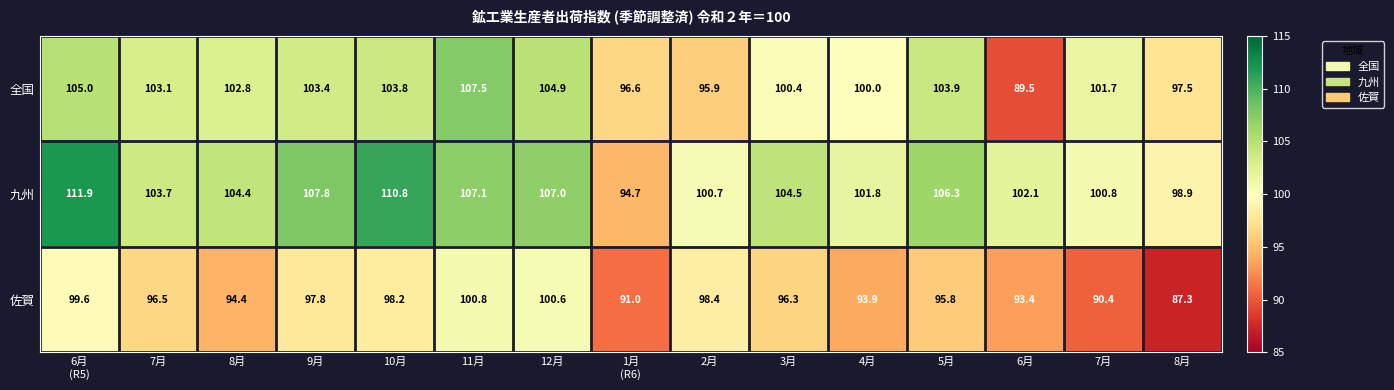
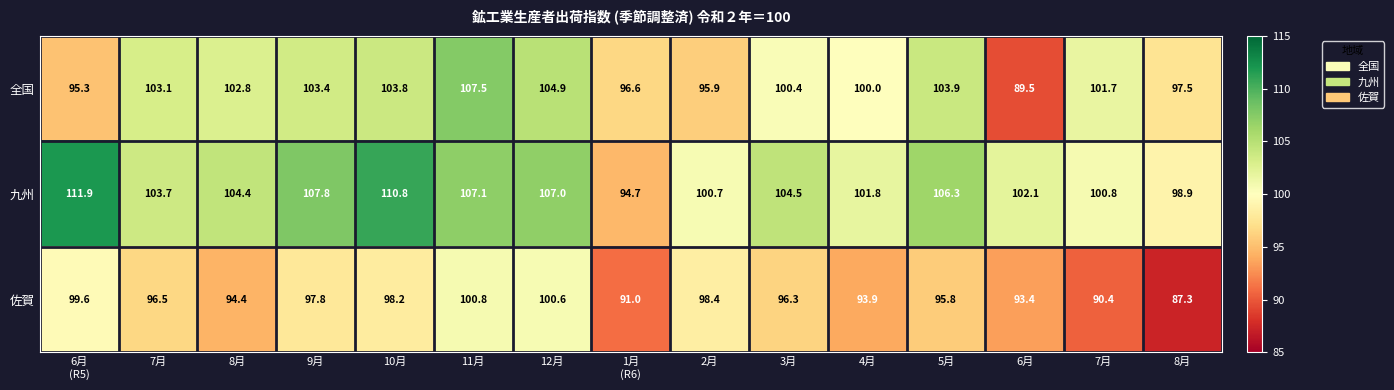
  {
    "全国": {
-     "6月 (R5)": 105.0,
+     "6月 (R5)": 95.3,
      "9月": 103.4,
      "10月": 103.8,
      "11月": 107.5,
      "12月": 104.9,
      "1月 (R6)": 96.6,
      "2月": 95.9,
      "3月": 100.4,
      "4月": 100.0,
      "5月": 103.9,
      "6月": 89.5
    },
    "九州": {
      "6月 (R5)": 111.9,
      "9月": 107.8,
      "10月": 110.8,
      "11月": 107.1,
      "12月": 107.0,
      "1月 (R6)": 94.7,
      "2月": 100.7,
      "3月": 104.5,
      "4月": 101.8,
      "5月": 106.3,
      "6月": 102.1
    },
    "佐賀": {
      "6月 (R5)": 99.6,
      "9月": 97.8,
      "10月": 98.2,
      "11月": 100.8,
      "12月": 100.6,
      "1月 (R6)": 91.0,
      "2月": 98.4,
      "3月": 96.3,
      "4月": 93.9,
      "5月": 95.8,
      "6月": 93.4
    }
  }
